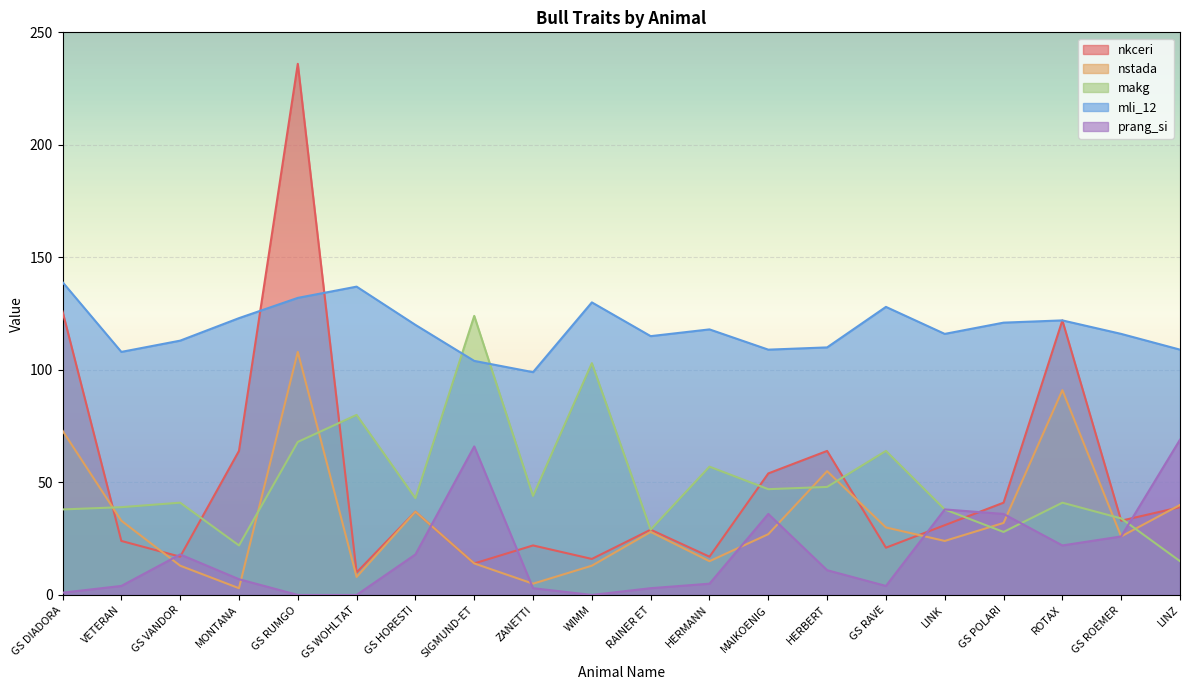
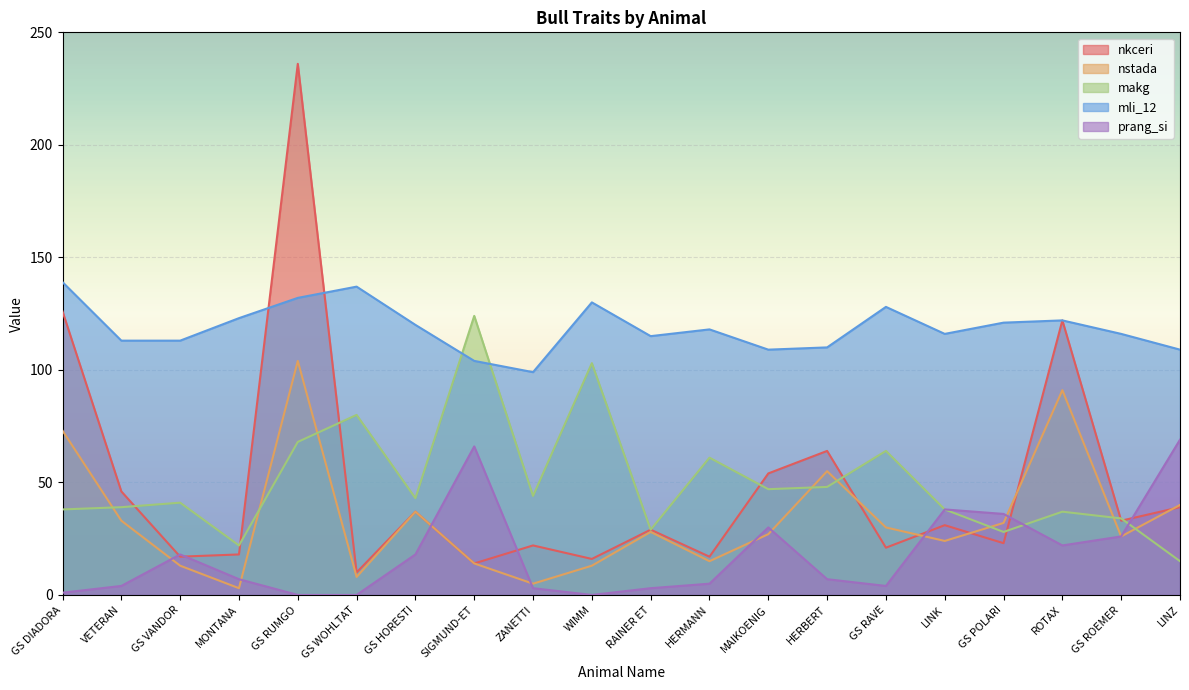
  {
    "nkceri": {
      "GS DIADORA": 126,
-     "VETERAN": 24,
-     "MONTANA": 64,
+     "VETERAN": 46,
+     "MONTANA": 18,
      "GS RUMGO": 236,
      "GS WOHLTAT": 10,
      "ZANETTI": 22,
      "WIMM": 16,
      "HERMANN": 17,
      "MAIKOENIG": 54,
      "HERBERT": 64,
      "GS RAVE": 21,
      "LINK": 31,
-     "GS POLARI": 41
+     "GS POLARI": 23
    },
    "nstada": {
      "GS DIADORA": 73,
      "VETERAN": 33,
      "GS VANDOR": 13,
      "MONTANA": 3,
-     "GS RUMGO": 108,
+     "GS RUMGO": 104,
      "GS WOHLTAT": 8,
      "ZANETTI": 5,
      "WIMM": 13,
      "HERMANN": 15,
      "MAIKOENIG": 27,
      "HERBERT": 55,
      "GS RAVE": 30,
      "LINK": 24,
      "GS POLARI": 32,
      "ROTAX": 91
    },
    "makg": {
      "GS DIADORA": 38,
      "VETERAN": 39,
      "GS VANDOR": 41,
      "MONTANA": 22,
      "GS RUMGO": 68,
      "GS WOHLTAT": 80,
      "GS HORESTI": 43,
      "SIGMUND-ET": 124,
      "ZANETTI": 44,
      "WIMM": 103,
-     "HERMANN": 57,
+     "HERMANN": 61,
      "MAIKOENIG": 47,
      "HERBERT": 48,
      "GS RAVE": 64,
      "GS POLARI": 28,
-     "ROTAX": 41,
+     "ROTAX": 37,
      "LINZ": 15
    },
    "mli_12": {
      "GS DIADORA": 139,
-     "VETERAN": 108,
+     "VETERAN": 113,
      "GS VANDOR": 113,
      "MONTANA": 123,
      "GS RUMGO": 132,
      "GS WOHLTAT": 137,
      "GS HORESTI": 120,
      "SIGMUND-ET": 104,
      "ZANETTI": 99,
      "WIMM": 130,
      "RAINER ET": 115,
      "HERMANN": 118,
      "MAIKOENIG": 109,
      "HERBERT": 110,
      "GS RAVE": 128,
      "LINK": 116,
      "GS POLARI": 121,
      "GS ROEMER": 116,
      "LINZ": 109
    },
    "prang_si": {
      "GS DIADORA": 1,
      "VETERAN": 4,
      "MONTANA": 7,
      "GS RUMGO": 0,
      "GS WOHLTAT": 0,
      "GS HORESTI": 18,
      "SIGMUND-ET": 66,
      "ZANETTI": 3,
      "WIMM": 0,
      "RAINER ET": 3,
      "HERMANN": 5,
-     "MAIKOENIG": 36,
-     "HERBERT": 11,
+     "MAIKOENIG": 30,
+     "HERBERT": 7,
      "GS RAVE": 4,
      "GS POLARI": 36,
      "ROTAX": 22,
      "LINZ": 69
    }
  }
